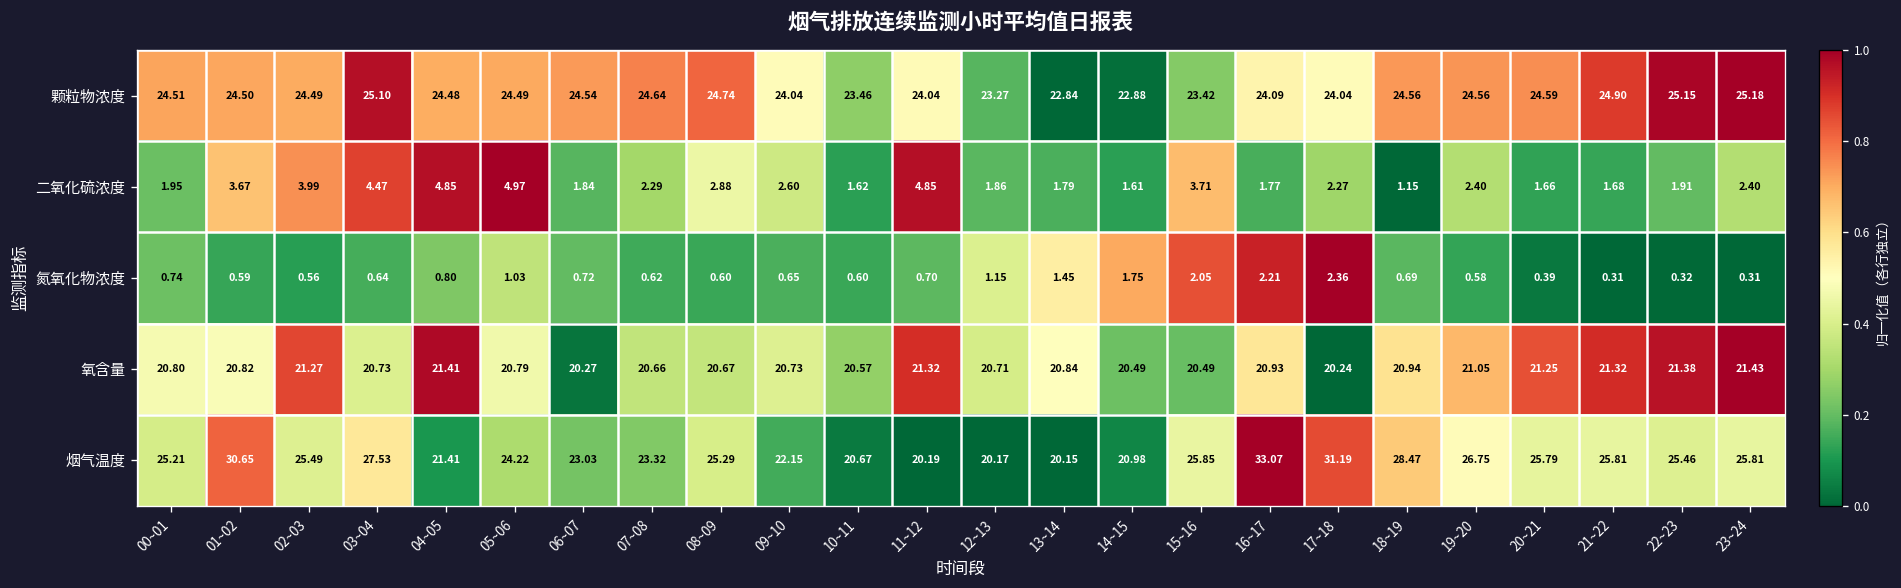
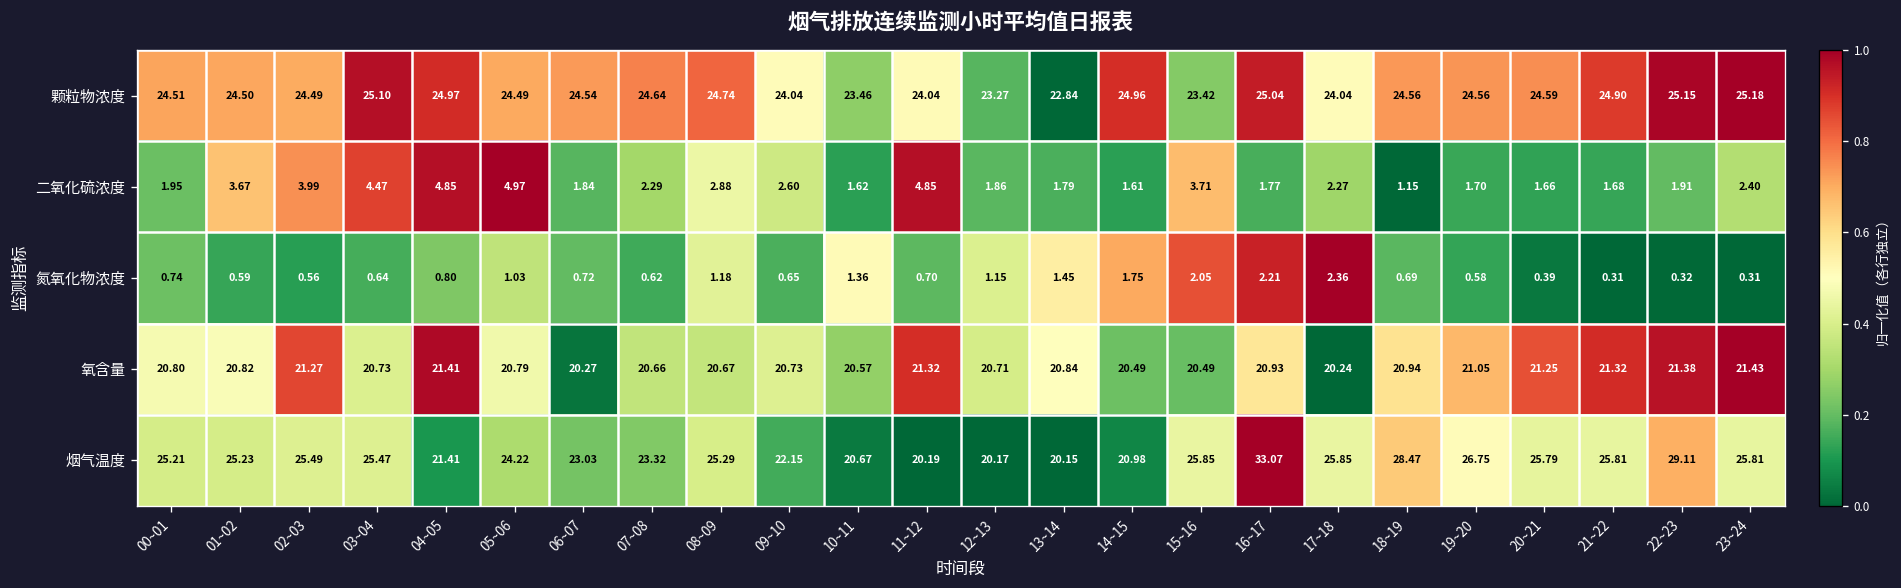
  {
    "颗粒物浓度": {
      "00~01": 24.51,
      "01~02": 24.50,
      "02~03": 24.49,
      "03~04": 25.10,
-     "04~05": 24.48,
+     "04~05": 24.97,
      "05~06": 24.49,
      "06~07": 24.54,
      "07~08": 24.64,
      "08~09": 24.74,
      "09~10": 24.04,
      "10~11": 23.46,
      "11~12": 24.04,
      "12~13": 23.27,
      "13~14": 22.84,
-     "14~15": 22.88,
+     "14~15": 24.96,
      "15~16": 23.42,
-     "16~17": 24.09,
+     "16~17": 25.04,
      "17~18": 24.04,
      "18~19": 24.56,
      "19~20": 24.56,
      "20~21": 24.59,
      "21~22": 24.90,
      "22~23": 25.15,
      "23~24": 25.18
    },
    "二氧化硫浓度": {
      "00~01": 1.95,
      "01~02": 3.67,
      "02~03": 3.99,
      "03~04": 4.47,
      "04~05": 4.85,
      "05~06": 4.97,
      "06~07": 1.84,
      "07~08": 2.29,
      "08~09": 2.88,
      "09~10": 2.60,
      "10~11": 1.62,
      "11~12": 4.85,
      "12~13": 1.86,
      "13~14": 1.79,
      "14~15": 1.61,
      "15~16": 3.71,
      "16~17": 1.77,
      "17~18": 2.27,
      "18~19": 1.15,
-     "19~20": 2.40,
+     "19~20": 1.70,
      "20~21": 1.66,
      "21~22": 1.68,
      "22~23": 1.91,
      "23~24": 2.40
    },
    "氮氧化物浓度": {
      "00~01": 0.74,
      "01~02": 0.59,
      "02~03": 0.56,
      "03~04": 0.64,
      "04~05": 0.80,
      "05~06": 1.03,
      "06~07": 0.72,
      "07~08": 0.62,
-     "08~09": 0.60,
+     "08~09": 1.18,
      "09~10": 0.65,
-     "10~11": 0.60,
+     "10~11": 1.36,
      "11~12": 0.70,
      "12~13": 1.15,
      "13~14": 1.45,
      "14~15": 1.75,
      "15~16": 2.05,
      "16~17": 2.21,
      "17~18": 2.36,
      "18~19": 0.69,
      "19~20": 0.58,
      "20~21": 0.39,
      "21~22": 0.31,
      "22~23": 0.32,
      "23~24": 0.31
    },
    "氧含量": {
      "00~01": 20.80,
      "01~02": 20.82,
      "02~03": 21.27,
      "03~04": 20.73,
      "04~05": 21.41,
      "05~06": 20.79,
      "06~07": 20.27,
      "07~08": 20.66,
      "08~09": 20.67,
      "09~10": 20.73,
      "10~11": 20.57,
      "11~12": 21.32,
      "12~13": 20.71,
      "13~14": 20.84,
      "14~15": 20.49,
      "15~16": 20.49,
      "16~17": 20.93,
      "17~18": 20.24,
      "18~19": 20.94,
      "19~20": 21.05,
      "20~21": 21.25,
      "21~22": 21.32,
      "22~23": 21.38,
      "23~24": 21.43
    },
    "烟气温度": {
      "00~01": 25.21,
-     "01~02": 30.65,
+     "01~02": 25.23,
      "02~03": 25.49,
-     "03~04": 27.53,
+     "03~04": 25.47,
      "04~05": 21.41,
      "05~06": 24.22,
      "06~07": 23.03,
      "07~08": 23.32,
      "08~09": 25.29,
      "09~10": 22.15,
      "10~11": 20.67,
      "11~12": 20.19,
      "12~13": 20.17,
      "13~14": 20.15,
      "14~15": 20.98,
      "15~16": 25.85,
      "16~17": 33.07,
-     "17~18": 31.19,
+     "17~18": 25.85,
      "18~19": 28.47,
      "19~20": 26.75,
      "20~21": 25.79,
      "21~22": 25.81,
-     "22~23": 25.46,
+     "22~23": 29.11,
      "23~24": 25.81
    }
  }
